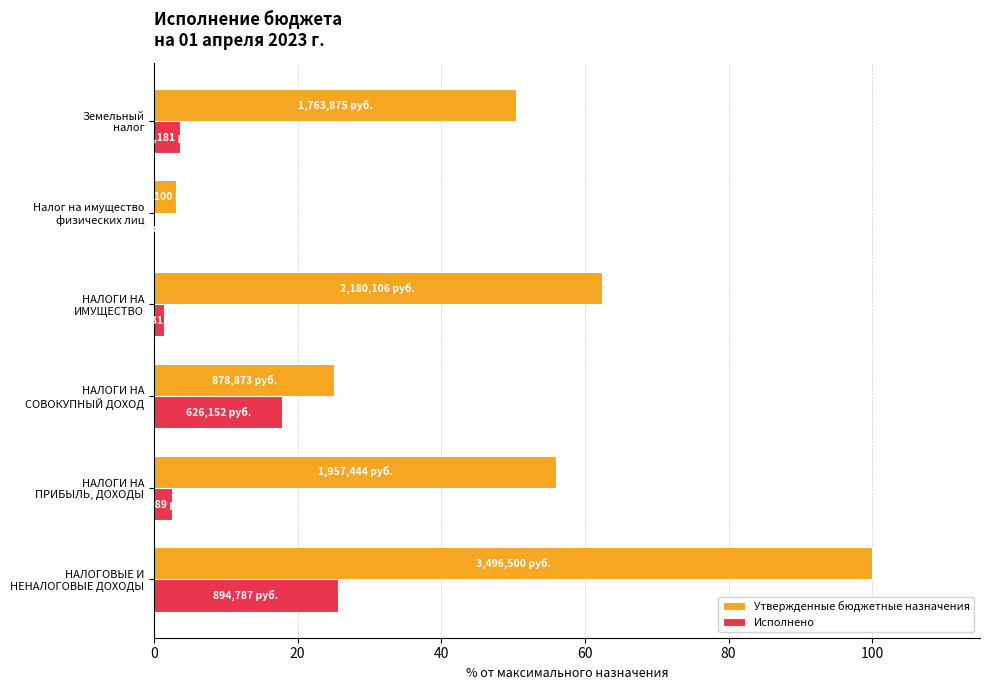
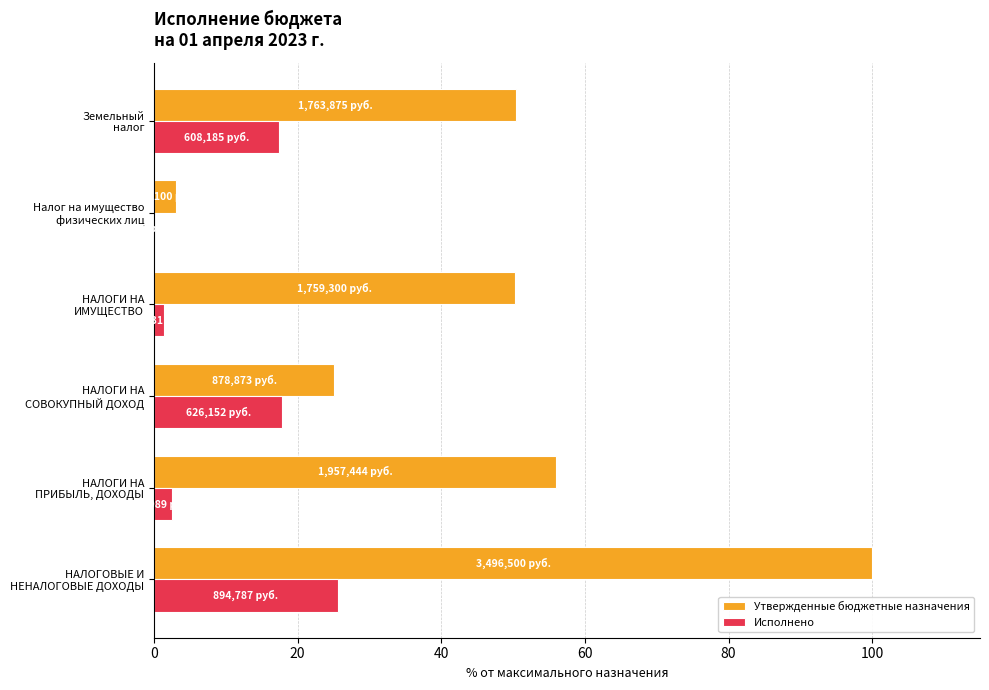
  {
    "Утвержденные бюджетные назначения": {
-     "НАЛОГИ НА ИМУЩЕСТВО": "2,180,106"
+     "НАЛОГИ НА ИМУЩЕСТВО": "1,759,300"
    },
    "Исполнено": {
-     "Земельный налог": "4",
+     "Земельный налог": "17",
      "НАЛОГИ НА ИМУЩЕСТВО": "1",
      "НАЛОГИ НА ПРИБЫЛЬ, ДОХОДЫ": "3"
    }
  }
